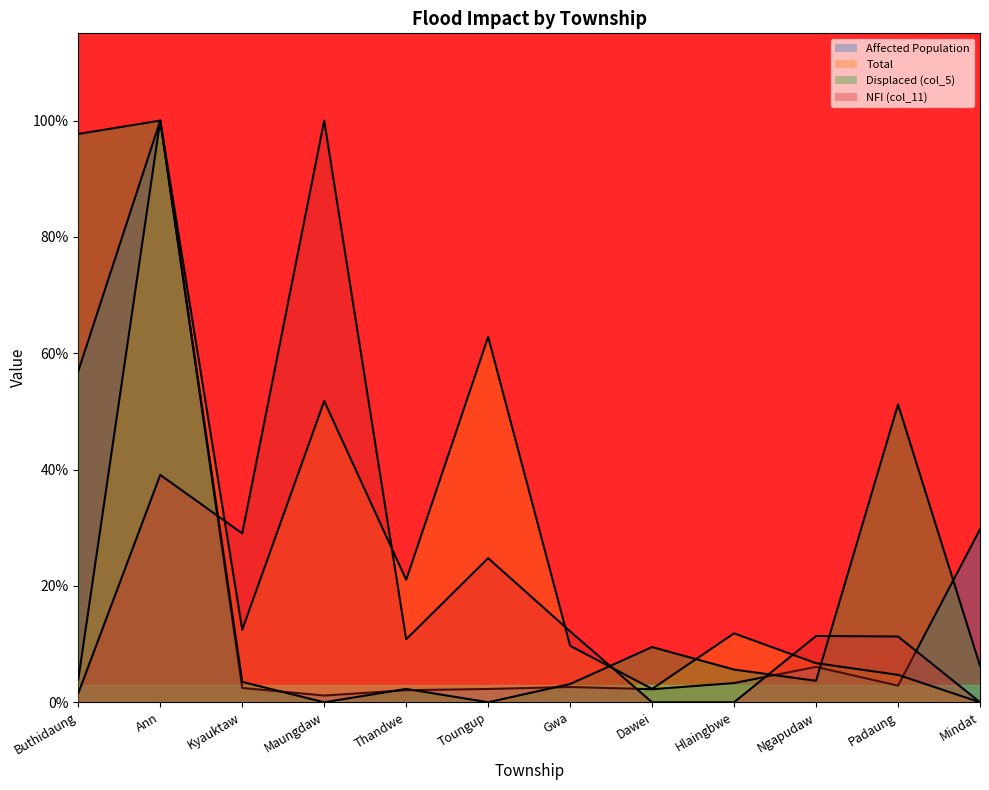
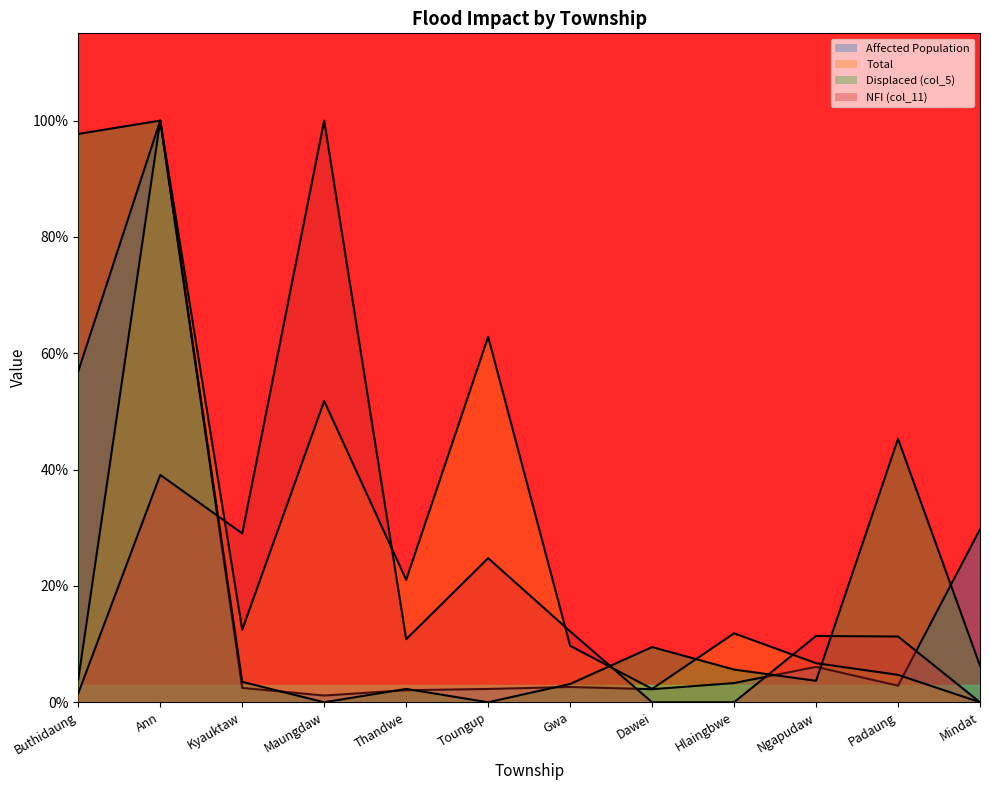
  {
    "Affected Population": {
      "Buthidaung": "57%",
      "Hlaingbwe": "3%",
      "Ngapudaw": "6%",
      "Mindat": "30%"
    },
    "Displaced (col_5)": {
      "Buthidaung": "98%",
      "Kyauktaw": "4%",
      "Gwa": "3%",
      "Dawei": "9%",
      "Hlaingbwe": "6%",
      "Ngapudaw": "4%",
-     "Padaung": "51%",
+     "Padaung": "45%",
      "Mindat": "6%"
    }
  }
